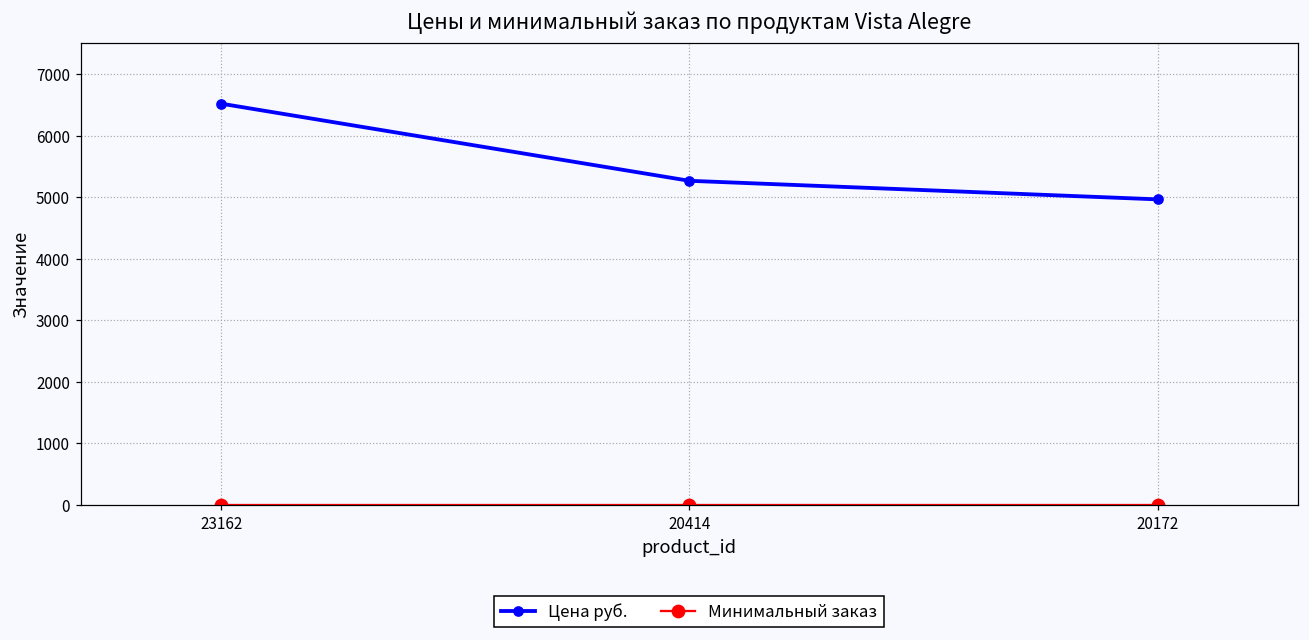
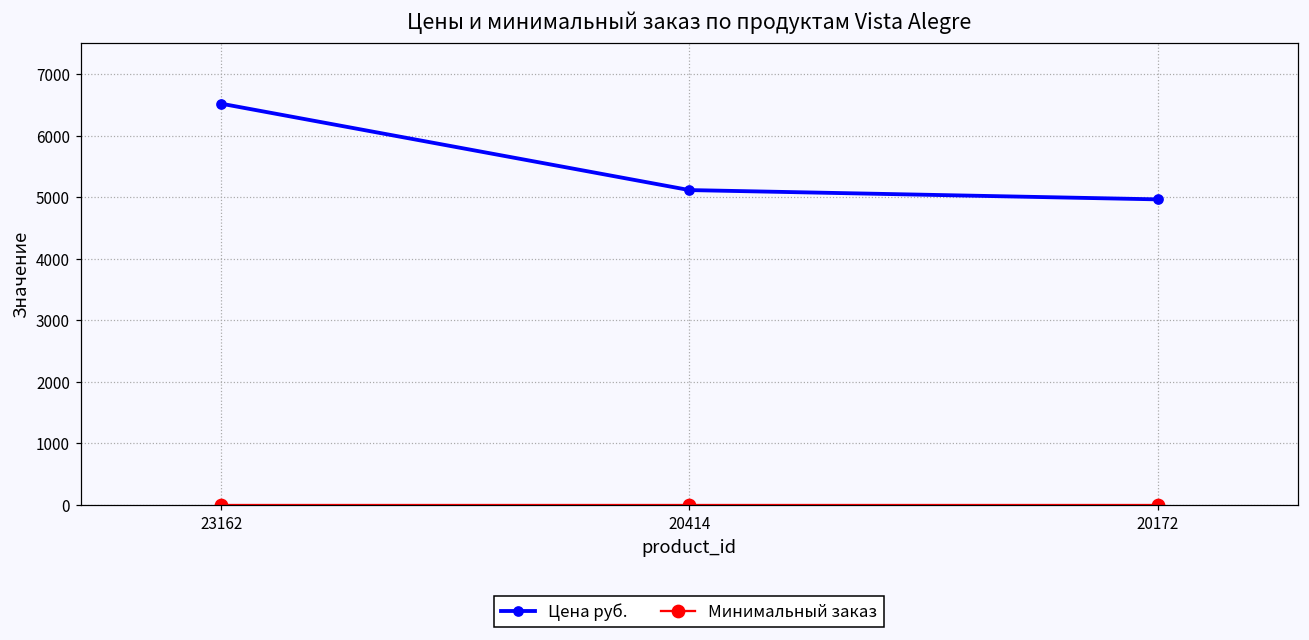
  {
    "Цена руб.": {
      "23162": 6500,
-     "20414": 5300,
+     "20414": 5100,
      "20172": 5000
    },
    "Минимальный заказ": {
      "23162": 0,
      "20414": 0,
      "20172": 0
    }
  }
